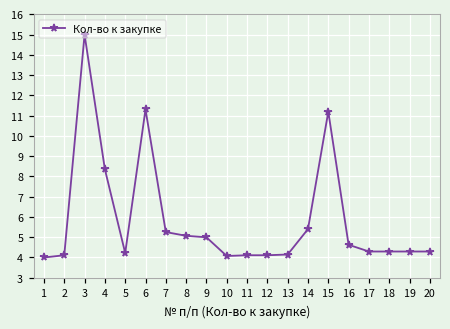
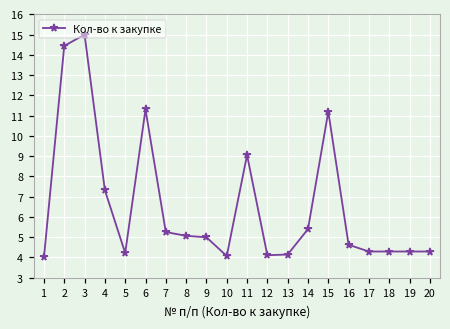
  {
    "1": 4.0,
-   "2": 4.1,
-   "4": 8.4,
+   "2": 14.4,
+   "4": 7.3,
    "5": 4.2,
    "6": 11.3,
    "7": 5.3,
    "8": 5.1,
    "9": 5.0,
    "10": 4.1,
-   "11": 4.1,
+   "11": 9.1,
    "12": 4.1,
    "13": 4.1,
    "14": 5.4,
    "15": 11.2,
    "16": 4.6,
    "17": 4.3,
    "18": 4.3,
    "19": 4.3,
    "20": 4.3
  }
